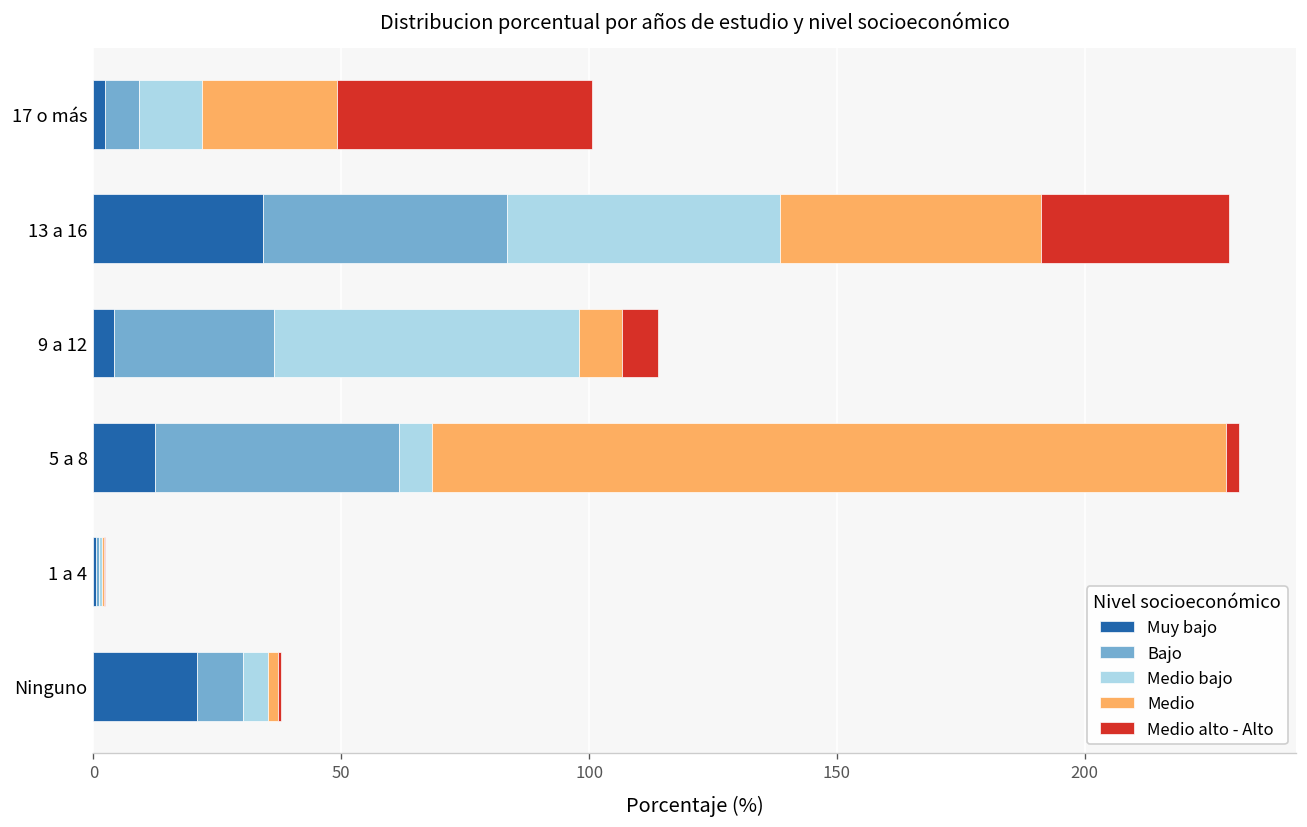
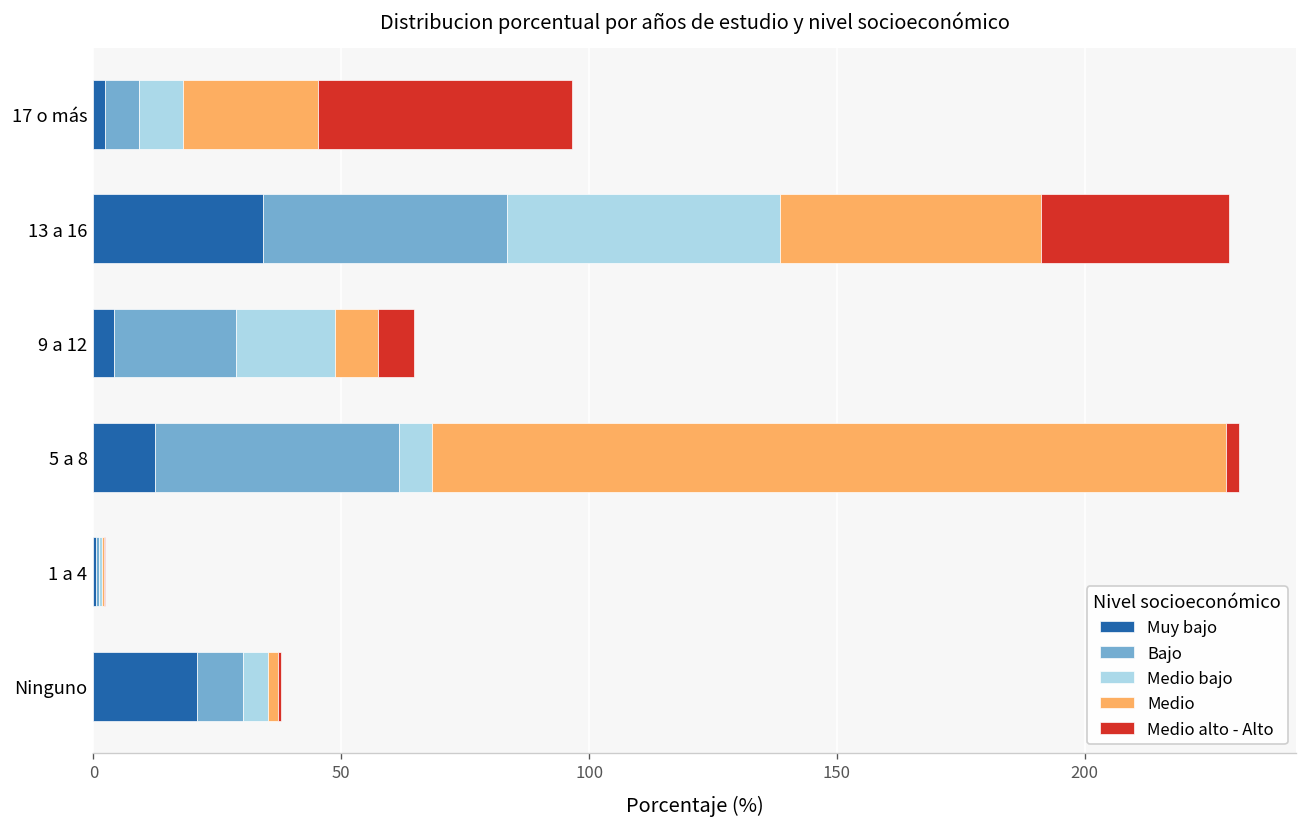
  {
    "Muy bajo": {
      "17 o más": 2,
      "13 a 16": 34,
      "9 a 12": 4,
      "5 a 8": 12,
      "Ninguno": 21
    },
    "Bajo": {
      "17 o más": 7,
      "13 a 16": 49,
-     "9 a 12": 32,
+     "9 a 12": 25,
      "5 a 8": 49,
      "1 a 4": 1,
      "Ninguno": 9
    },
    "Medio bajo": {
-     "17 o más": 13,
+     "17 o más": 9,
      "13 a 16": 55,
-     "9 a 12": 62,
+     "9 a 12": 20,
      "5 a 8": 7,
      "Ninguno": 5
    },
    "Medio": {
      "17 o más": 27,
      "13 a 16": 53,
      "9 a 12": 9,
      "5 a 8": 160,
      "Ninguno": 2
    },
    "Medio alto - Alto": {
      "17 o más": 51,
      "13 a 16": 38,
      "9 a 12": 7,
      "5 a 8": 3,
      "Ninguno": 1
    }
  }
